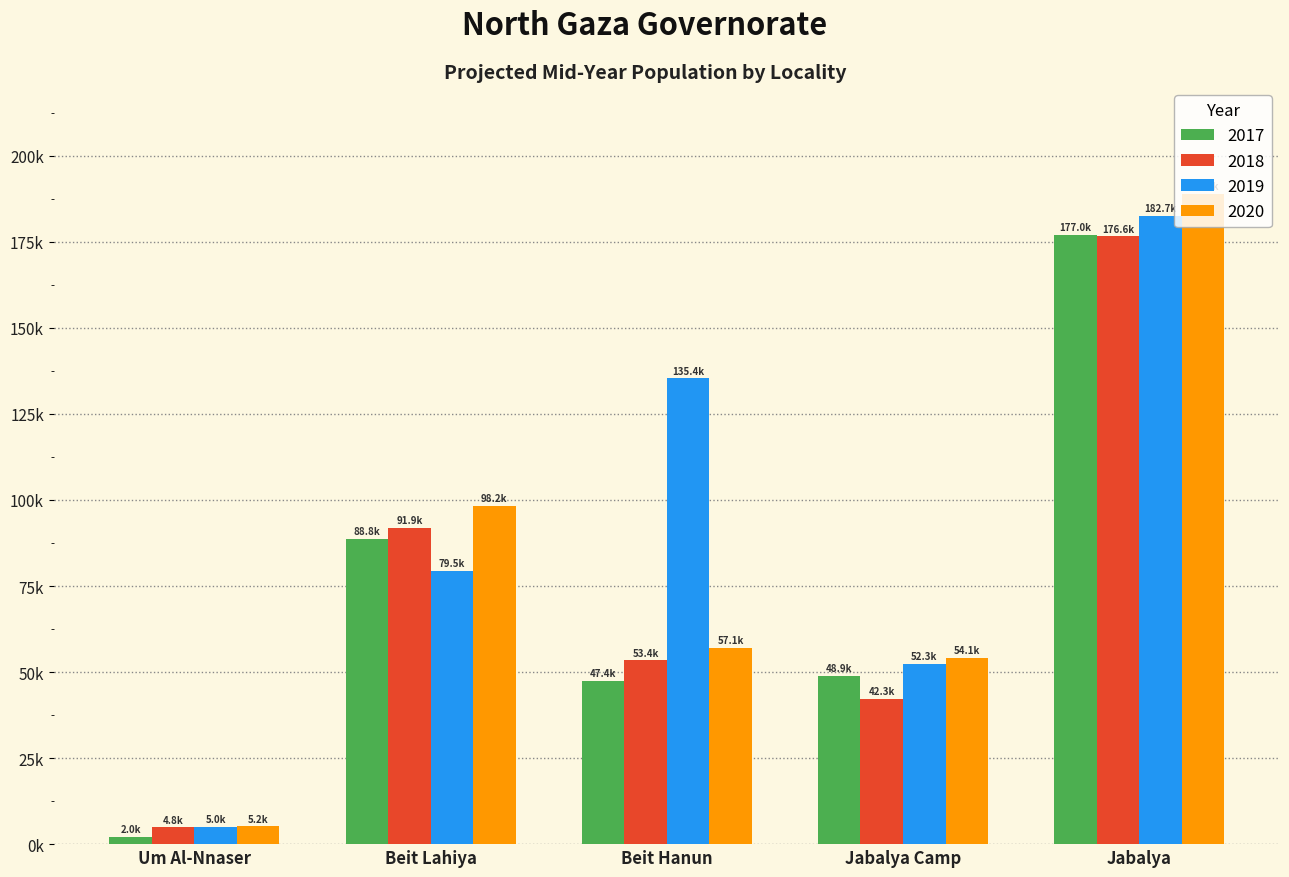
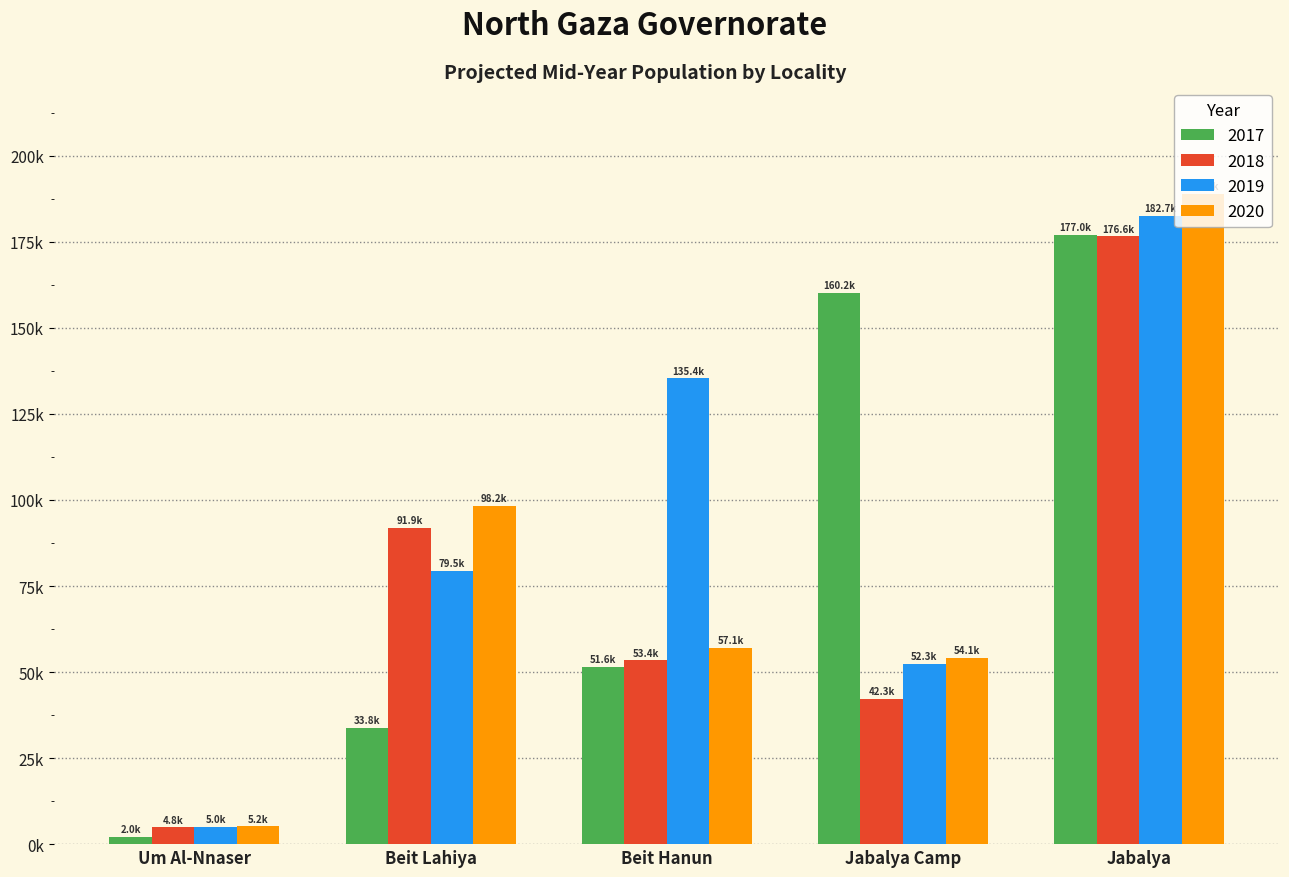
  {
    "2017": {
      "Um Al-Nnaser": "2.0k",
-     "Beit Lahiya": "88.8k",
-     "Beit Hanun": "47.4k",
-     "Jabalya Camp": "48.9k",
+     "Beit Lahiya": "33.8k",
+     "Beit Hanun": "51.6k",
+     "Jabalya Camp": "160.2k",
      "Jabalya": "177.0k"
    },
    "2018": {
      "Um Al-Nnaser": "4.8k",
      "Beit Lahiya": "91.9k",
      "Beit Hanun": "53.4k",
      "Jabalya Camp": "42.3k",
      "Jabalya": "176.6k"
    },
    "2019": {
      "Um Al-Nnaser": "5.0k",
      "Beit Lahiya": "79.5k",
      "Beit Hanun": "135.4k",
      "Jabalya Camp": "52.3k"
    },
    "2020": {
      "Um Al-Nnaser": "5.2k",
      "Beit Lahiya": "98.2k",
      "Beit Hanun": "57.1k",
      "Jabalya Camp": "54.1k"
    }
  }
